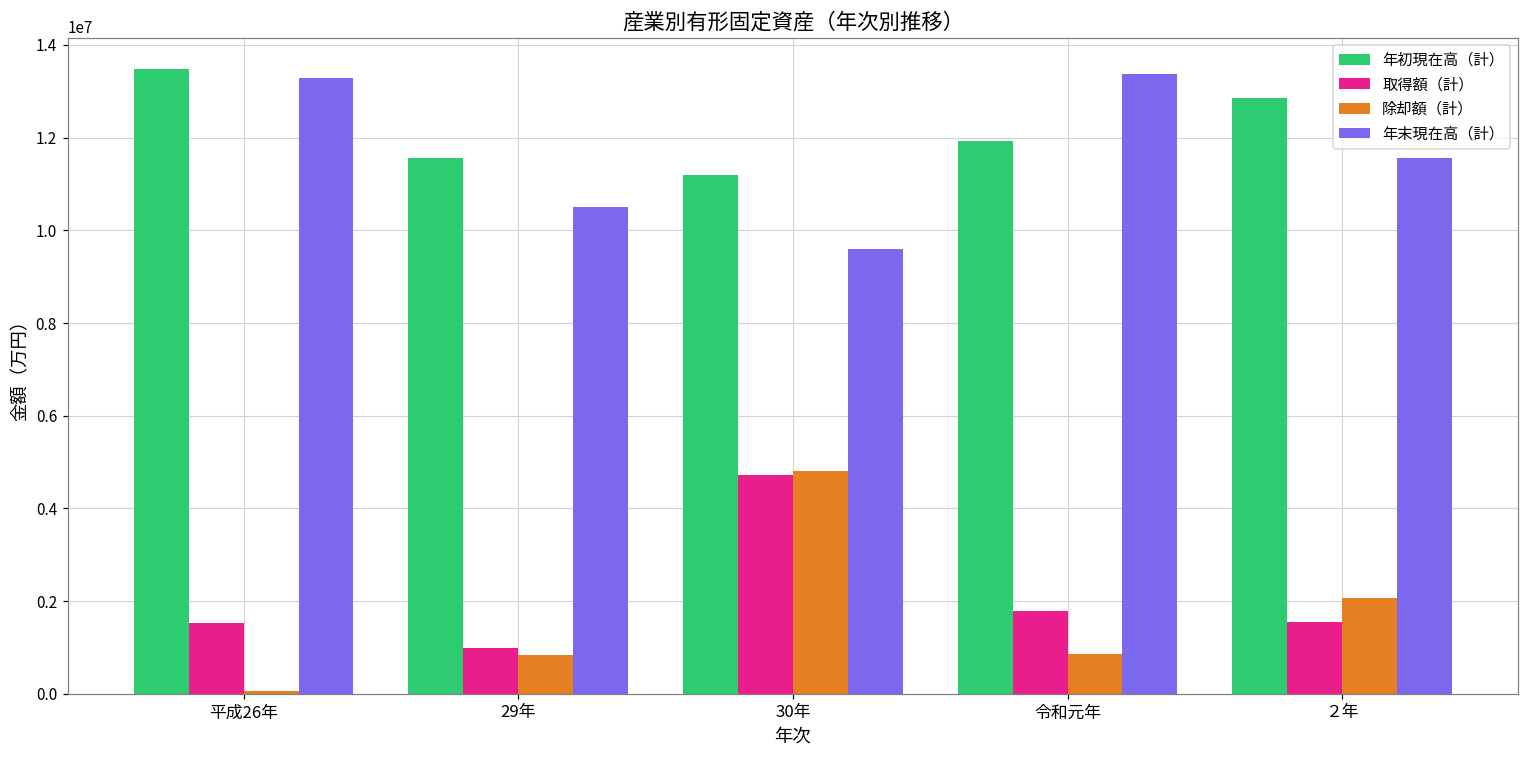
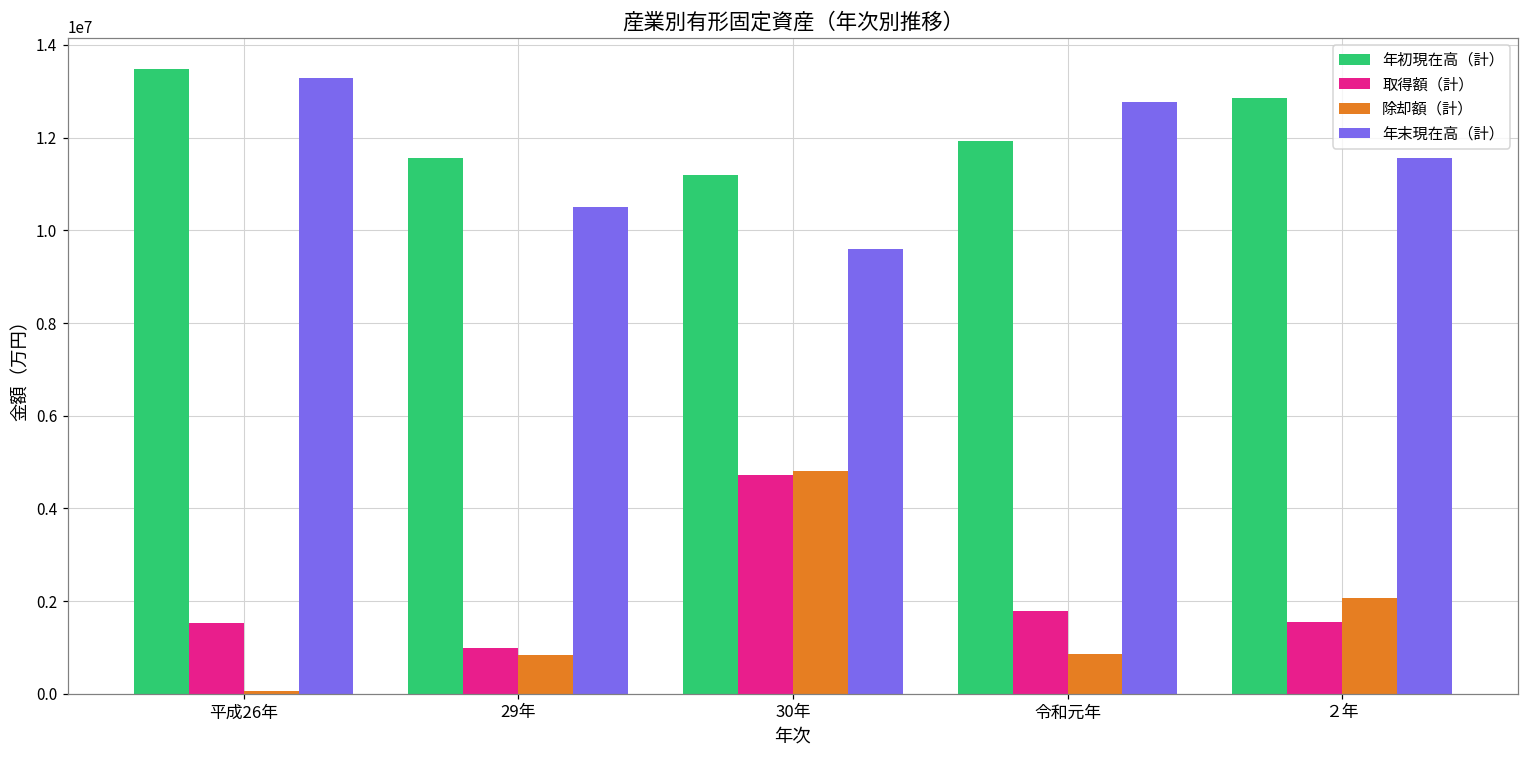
  {
    "年初現在高（計）": {
      "平成26年": 13500000,
      "29年": 11600000,
      "30年": 11200000,
      "令和元年": 11900000,
      "２年": 12800000
    },
    "取得額（計）": {
      "平成26年": 1500000,
      "29年": 1000000,
      "30年": 4700000,
      "令和元年": 1800000,
      "２年": 1500000
    },
    "除却額（計）": {
      "29年": 800000,
      "30年": 4800000,
      "令和元年": 900000,
      "２年": 2100000
    },
    "年末現在高（計）": {
      "平成26年": 13300000,
      "29年": 10500000,
      "30年": 9600000,
-     "令和元年": 13400000,
+     "令和元年": 12800000,
      "２年": 11600000
    }
  }
